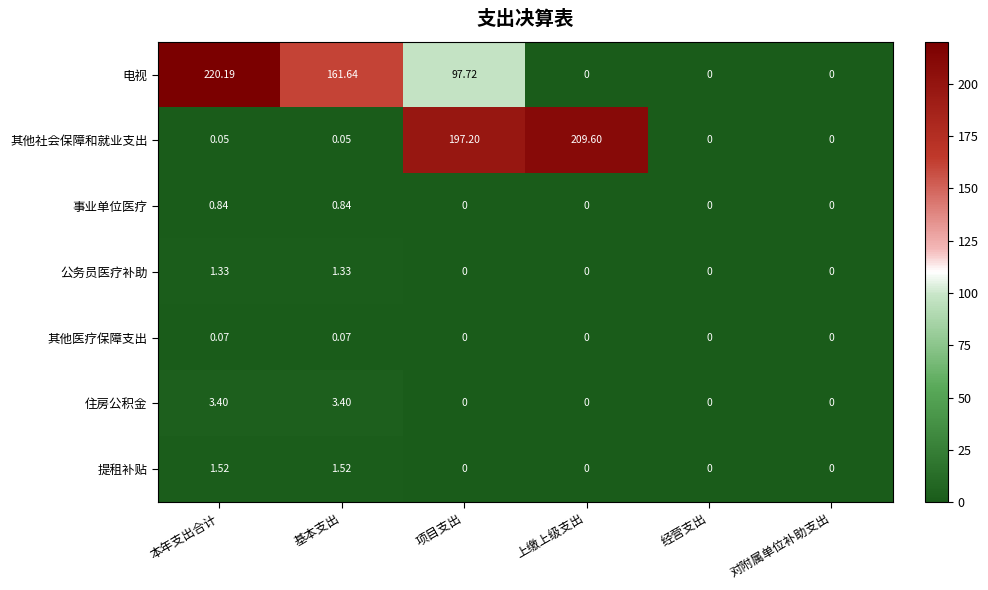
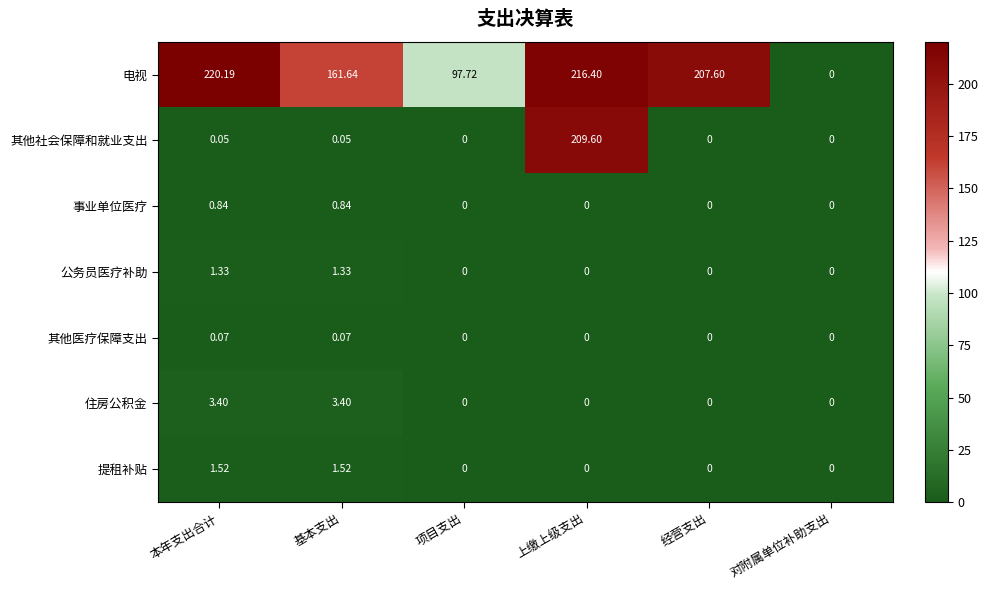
  {
    "电视": {
      "本年支出合计": 220.19,
      "基本支出": 161.64,
      "项目支出": 97.72,
-     "上缴上级支出": 0,
-     "经营支出": 0,
+     "上缴上级支出": 216.40,
+     "经营支出": 207.60,
      "对附属单位补助支出": 0
    },
    "其他社会保障和就业支出": {
      "本年支出合计": 0.05,
      "基本支出": 0.05,
-     "项目支出": 197.20,
+     "项目支出": 0,
      "上缴上级支出": 209.60,
      "经营支出": 0,
      "对附属单位补助支出": 0
    },
    "事业单位医疗": {
      "本年支出合计": 0.84,
      "基本支出": 0.84,
      "项目支出": 0,
      "上缴上级支出": 0,
      "经营支出": 0,
      "对附属单位补助支出": 0
    },
    "公务员医疗补助": {
      "本年支出合计": 1.33,
      "基本支出": 1.33,
      "项目支出": 0,
      "上缴上级支出": 0,
      "经营支出": 0,
      "对附属单位补助支出": 0
    },
    "其他医疗保障支出": {
      "本年支出合计": 0.07,
      "基本支出": 0.07,
      "项目支出": 0,
      "上缴上级支出": 0,
      "经营支出": 0,
      "对附属单位补助支出": 0
    },
    "住房公积金": {
      "本年支出合计": 3.40,
      "基本支出": 3.40,
      "项目支出": 0,
      "上缴上级支出": 0,
      "经营支出": 0,
      "对附属单位补助支出": 0
    },
    "提租补贴": {
      "本年支出合计": 1.52,
      "基本支出": 1.52,
      "项目支出": 0,
      "上缴上级支出": 0,
      "经营支出": 0,
      "对附属单位补助支出": 0
    }
  }
